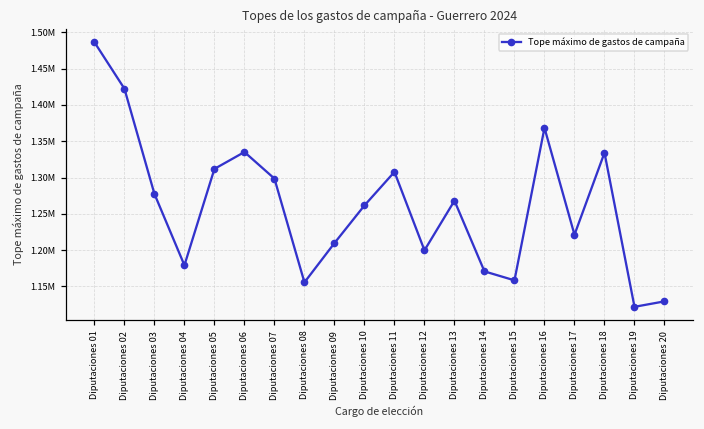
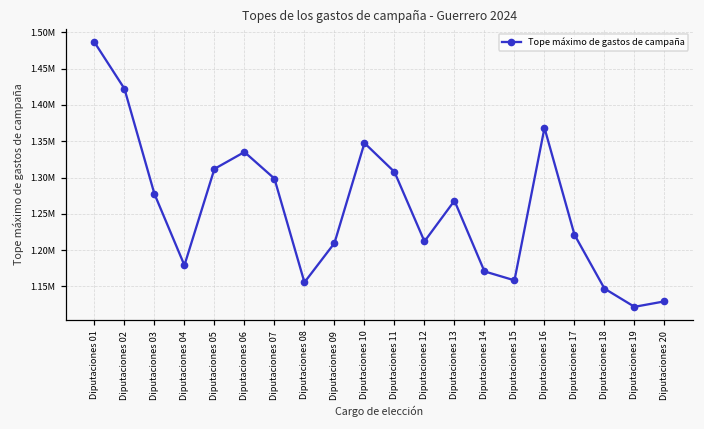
  {
    "Diputaciones 01": 1490000,
    "Diputaciones 02": 1420000,
    "Diputaciones 03": 1280000,
    "Diputaciones 04": 1180000,
    "Diputaciones 05": 1310000,
    "Diputaciones 06": 1340000,
    "Diputaciones 07": 1300000,
    "Diputaciones 08": 1160000,
    "Diputaciones 09": 1210000,
-   "Diputaciones 10": 1260000,
+   "Diputaciones 10": 1350000,
    "Diputaciones 11": 1310000,
-   "Diputaciones 12": 1200000,
+   "Diputaciones 12": 1210000,
    "Diputaciones 13": 1270000,
    "Diputaciones 14": 1170000,
    "Diputaciones 15": 1160000,
    "Diputaciones 16": 1370000,
    "Diputaciones 17": 1220000,
-   "Diputaciones 18": 1330000,
+   "Diputaciones 18": 1150000,
    "Diputaciones 19": 1120000,
    "Diputaciones 20": 1130000
  }
